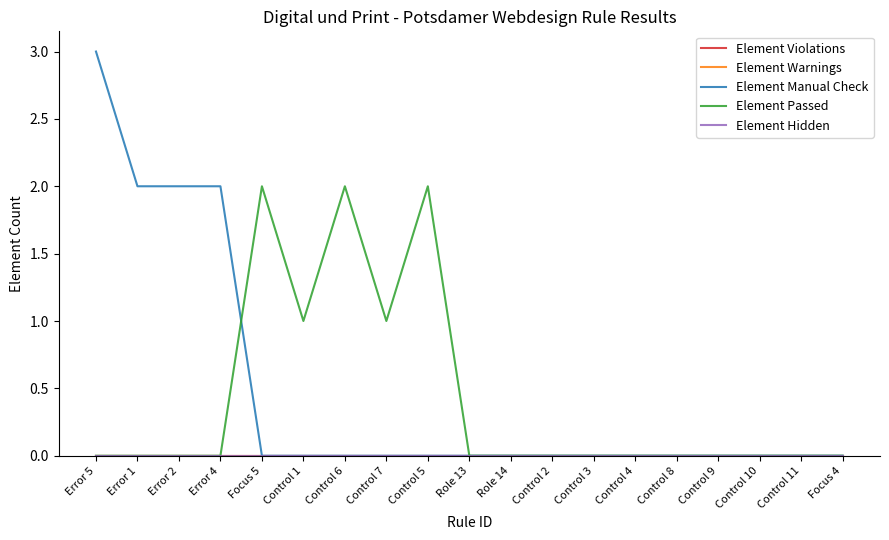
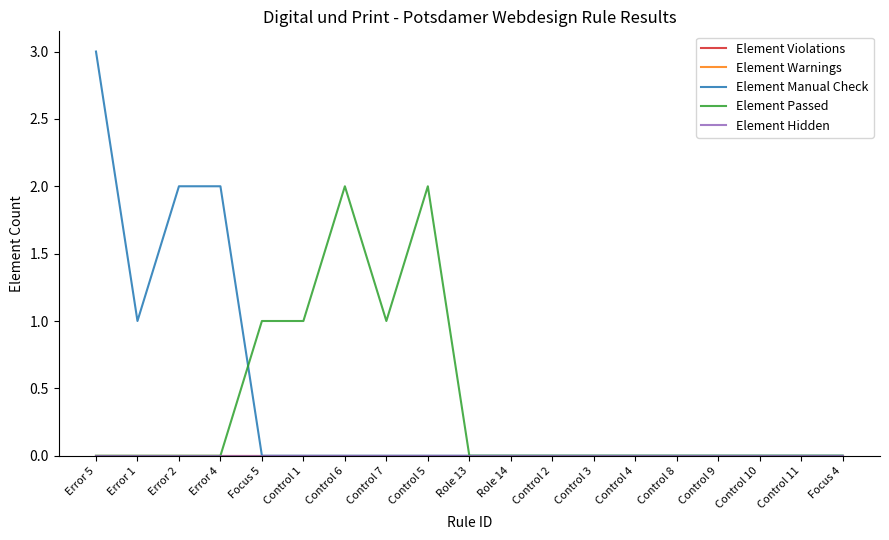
  {
    "Element Manual Check": {
      "Error 5": 3,
-     "Error 1": 2,
+     "Error 1": 1,
      "Error 2": 2,
      "Error 4": 2
    },
    "Element Passed": {
-     "Focus 5": 2,
+     "Focus 5": 1,
      "Control 1": 1,
      "Control 6": 2,
      "Control 7": 1,
      "Control 5": 2
    }
  }
